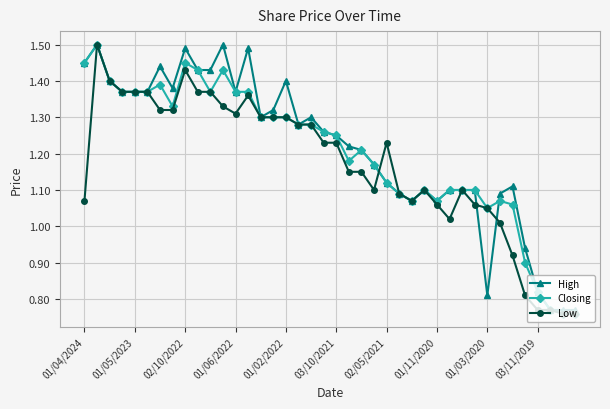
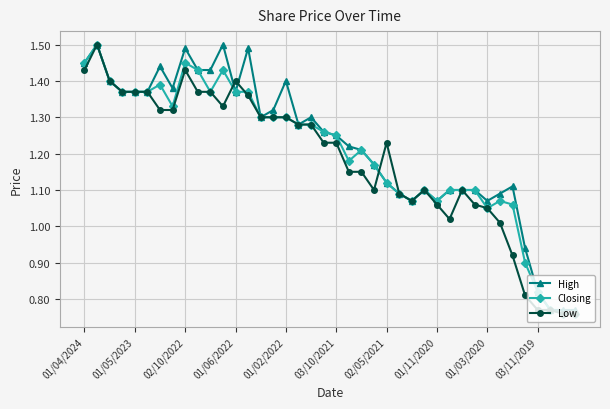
  {
    "High": {
      "02/10/2022": 1.49,
      "01/02/2022": 1.40,
-     "01/03/2020": 0.81
+     "01/03/2020": 1.07
    },
    "Closing": {
      "02/10/2022": 1.45
    },
    "Low": {
-     "01/04/2024": 1.07,
+     "01/04/2024": 1.43,
      "02/10/2022": 1.43,
-     "01/06/2022": 1.31,
+     "01/06/2022": 1.40,
      "03/10/2021": 1.23,
      "02/05/2021": 1.23,
      "01/11/2020": 1.06
    }
  }
